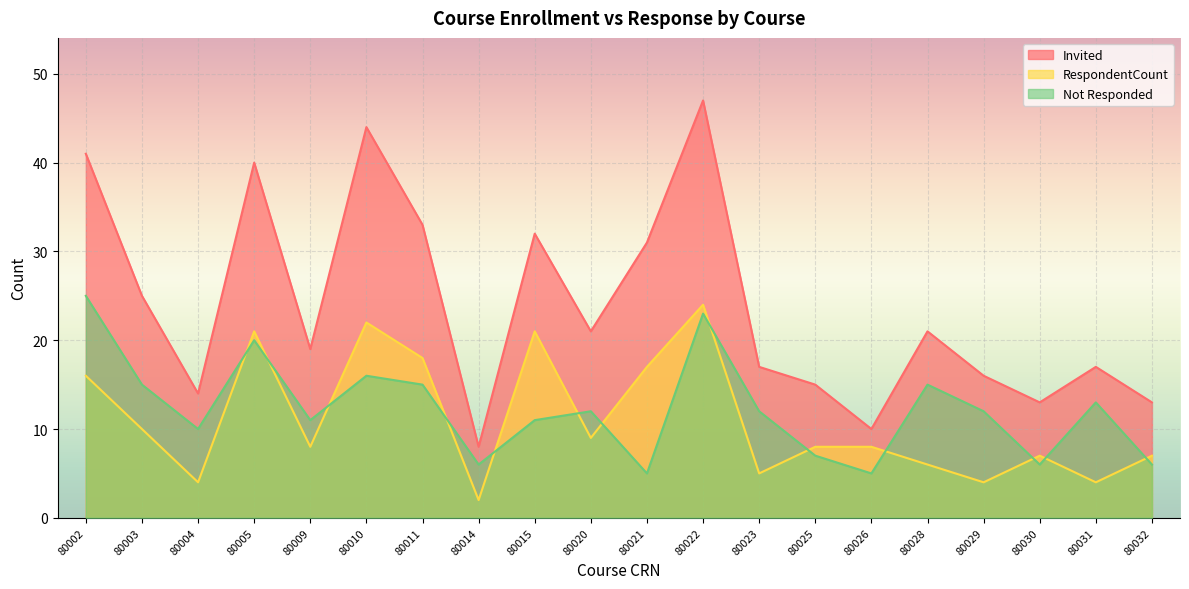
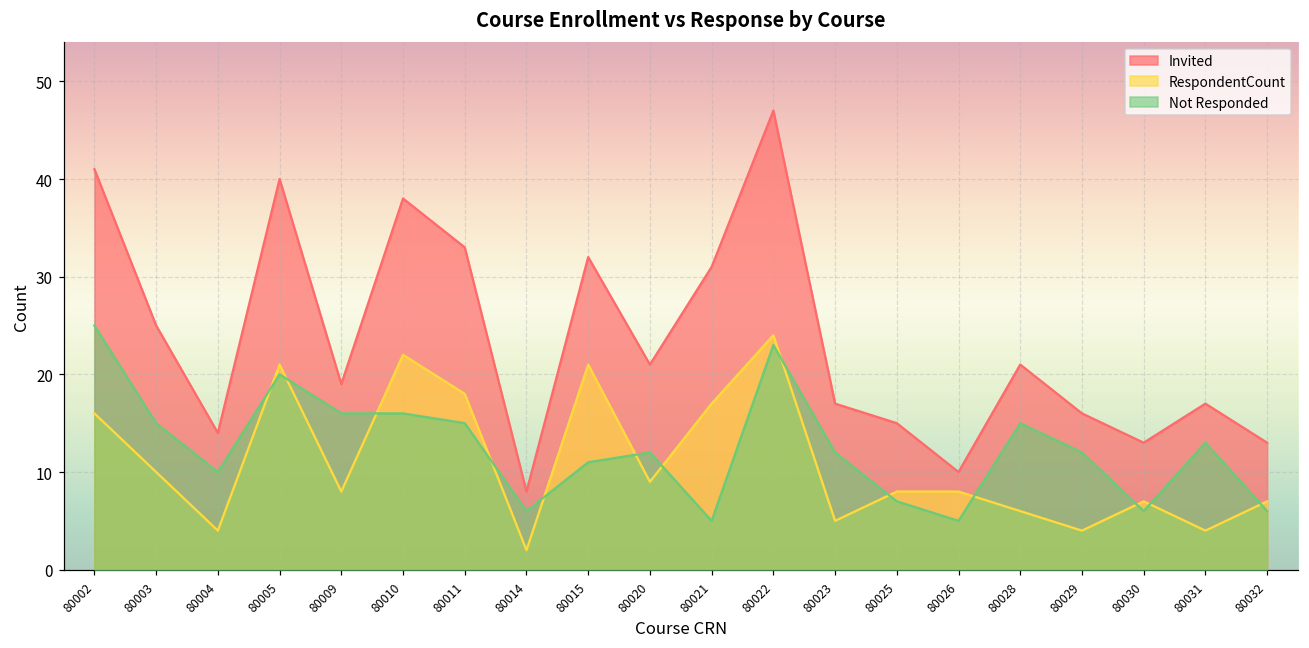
  {
    "Invited": {
      "80002": 41,
      "80003": 25,
      "80004": 14,
      "80005": 40,
      "80009": 19,
-     "80010": 44,
+     "80010": 38,
      "80011": 33,
      "80014": 8,
      "80015": 32,
      "80020": 21,
      "80021": 31,
      "80022": 47,
      "80023": 17,
      "80025": 15,
      "80026": 10,
      "80028": 21,
      "80029": 16,
      "80030": 13,
      "80031": 17,
      "80032": 13
    },
    "RespondentCount": {
      "80002": 16,
      "80003": 10,
      "80004": 4,
      "80005": 21,
      "80009": 8,
      "80010": 22,
      "80011": 18,
      "80014": 2,
      "80015": 21,
      "80020": 9,
      "80021": 17,
      "80022": 24,
      "80023": 5,
      "80025": 8,
      "80026": 8,
      "80028": 6,
      "80029": 4,
      "80030": 7,
      "80031": 4,
      "80032": 7
    },
    "Not Responded": {
      "80002": 25,
      "80003": 15,
      "80004": 10,
      "80005": 20,
-     "80009": 11,
+     "80009": 16,
      "80010": 16,
      "80011": 15,
      "80014": 6,
      "80015": 11,
      "80020": 12,
      "80021": 5,
      "80022": 23,
      "80023": 12,
      "80025": 7,
      "80026": 5,
      "80028": 15,
      "80029": 12,
      "80030": 6,
      "80031": 13,
      "80032": 6
    }
  }
